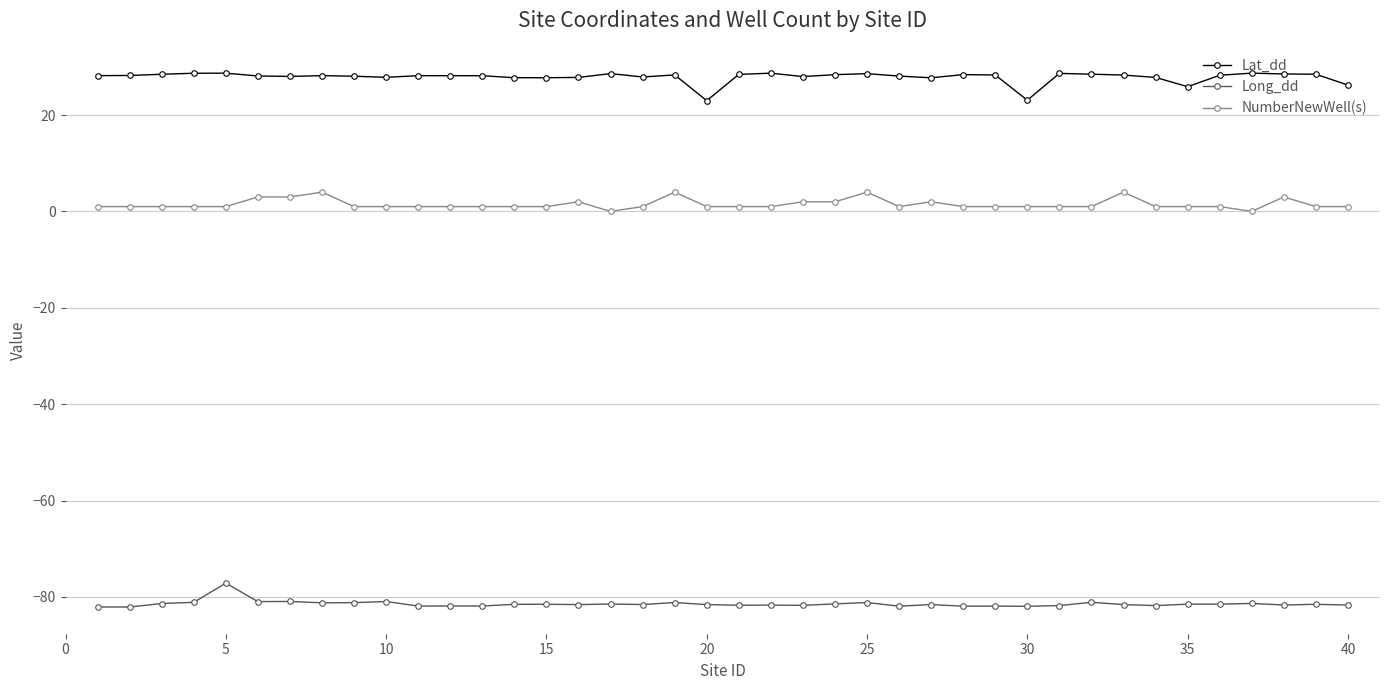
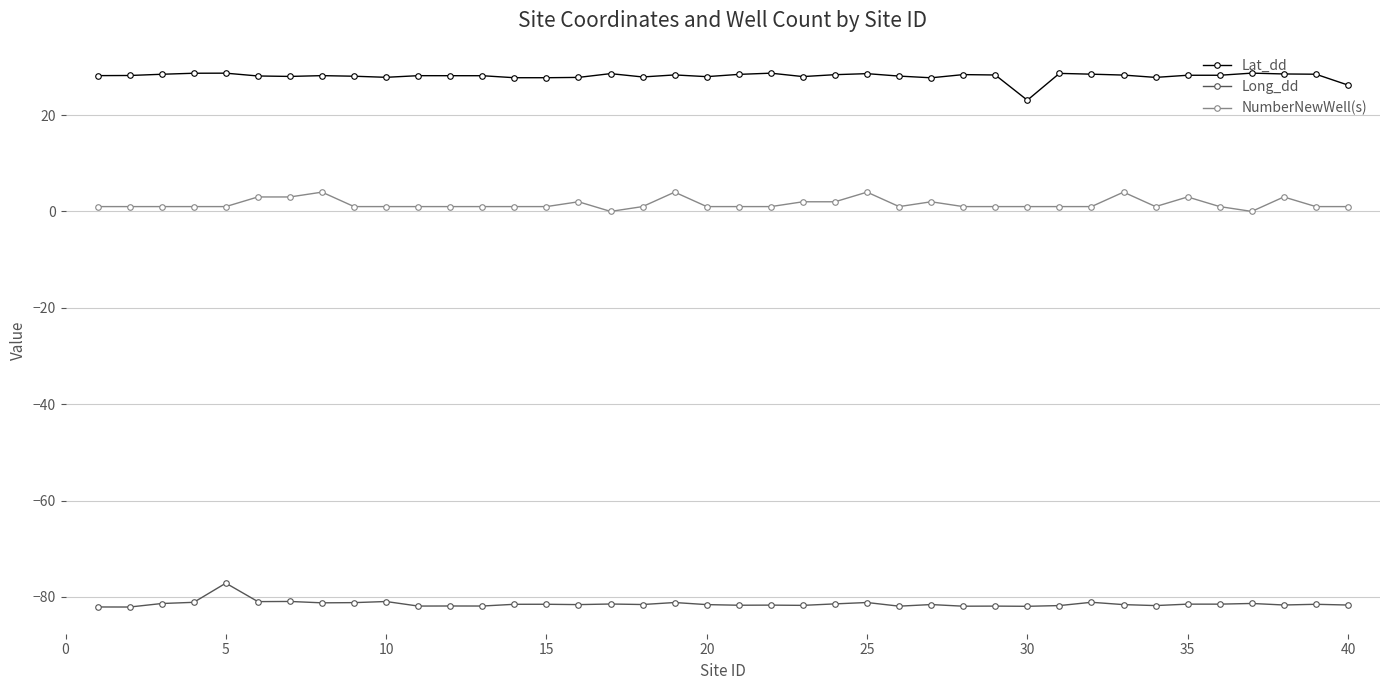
  {
    "Lat_dd": {
      "5": 29,
      "10": 28,
      "15": 28,
-     "20": 23,
+     "20": 28,
      "25": 29,
      "30": 23,
-     "35": 26,
+     "35": 28,
      "40": 26
    },
    "Long_dd": {
      "5": -77,
      "10": -81,
      "15": -82,
      "20": -82,
      "25": -81,
      "30": -82,
      "35": -82,
      "40": -82
    },
    "NumberNewWell(s)": {
      "5": 1,
      "10": 1,
      "15": 1,
      "20": 1,
      "25": 4,
      "30": 1,
-     "35": 1,
+     "35": 3,
      "40": 1
    }
  }
